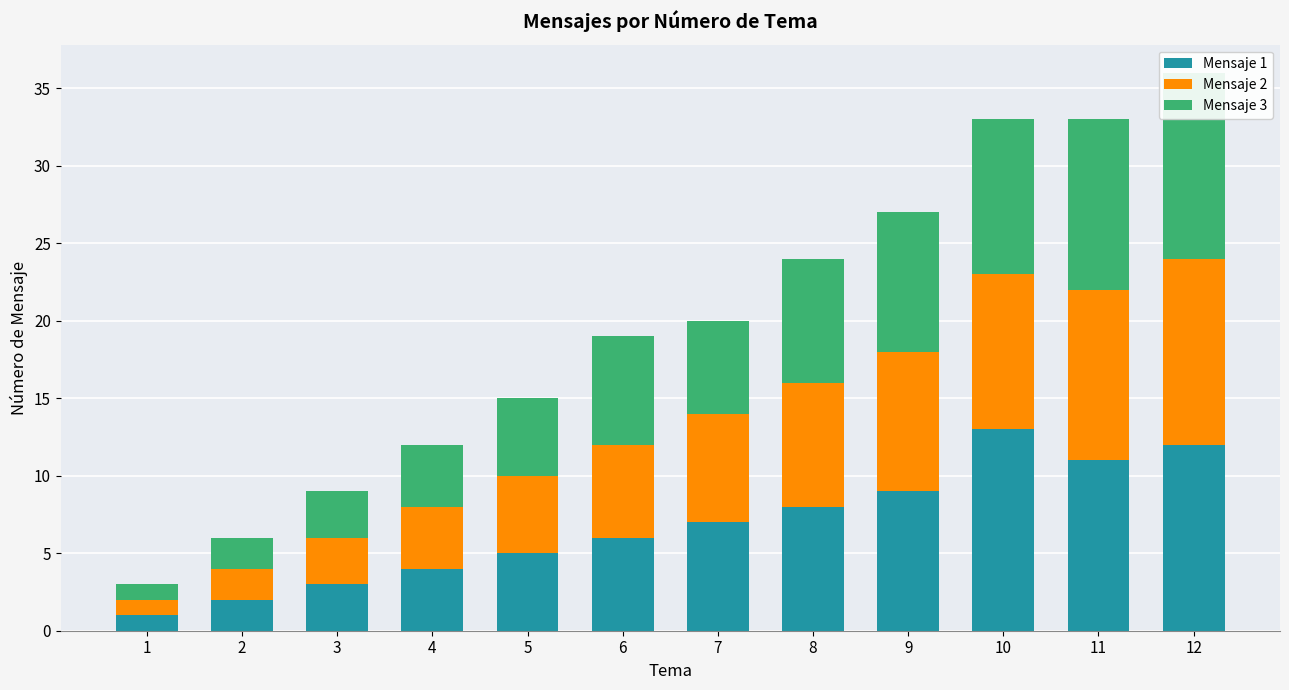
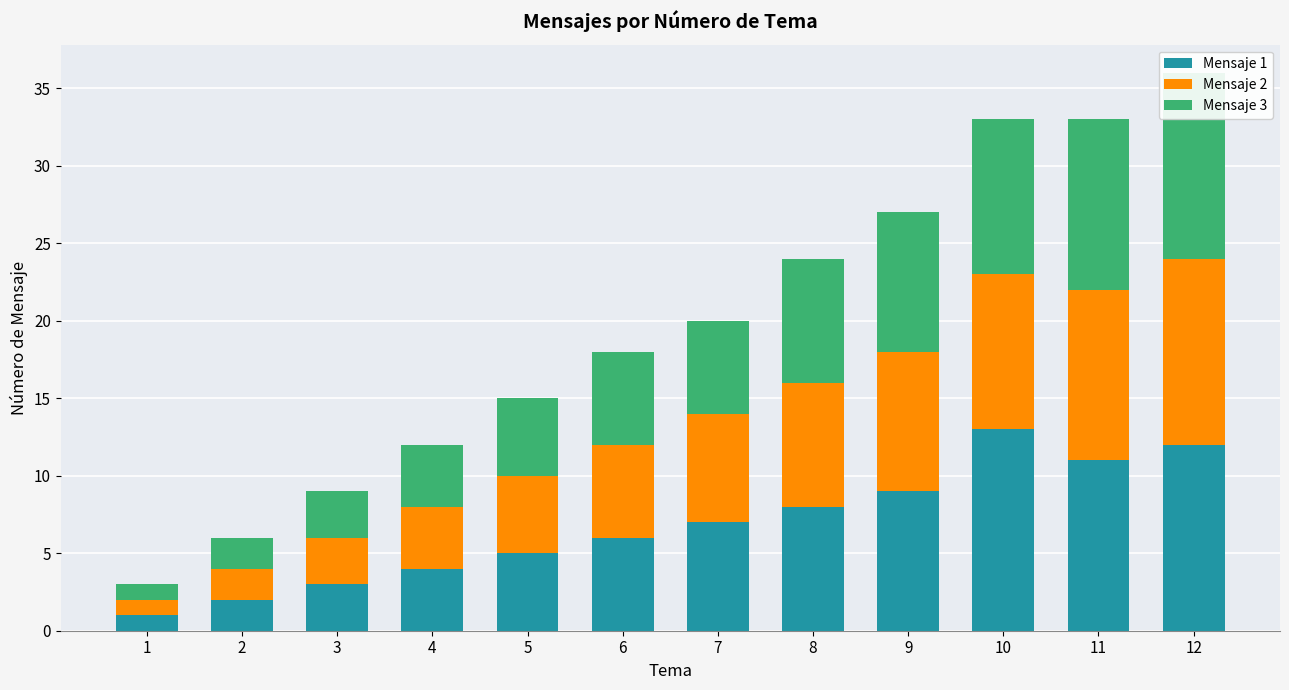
  {
    "Mensaje 1": {
      "1": 1,
      "2": 2,
      "3": 3,
      "4": 4,
      "5": 5,
      "6": 6,
      "7": 7,
      "8": 8,
      "9": 9,
      "10": 13,
      "11": 11,
      "12": 12
    },
    "Mensaje 2": {
      "1": 1,
      "2": 2,
      "3": 3,
      "4": 4,
      "5": 5,
      "6": 6,
      "7": 7,
      "8": 8,
      "9": 9,
      "10": 10,
      "11": 11,
      "12": 12
    },
    "Mensaje 3": {
      "1": 1,
      "2": 2,
      "3": 3,
      "4": 4,
      "5": 5,
-     "6": 7,
+     "6": 6,
      "7": 6,
      "8": 8,
      "9": 9,
      "10": 10,
      "11": 11
    }
  }
